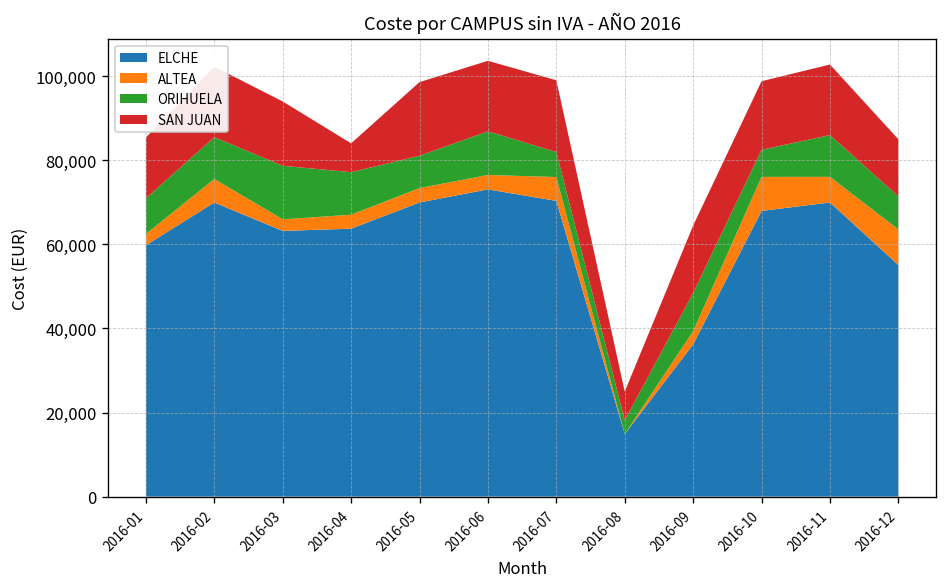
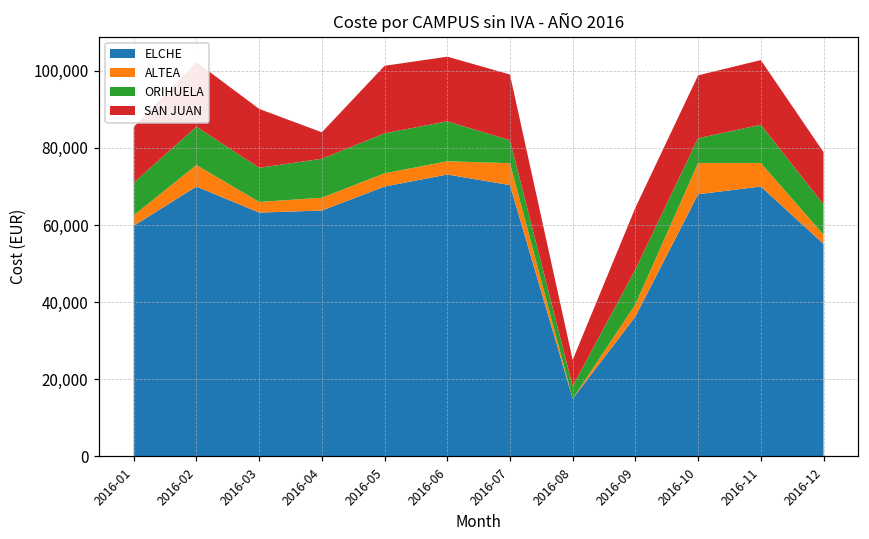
  {
    "ALTEA": {
-     "2016-12": "8,000"
+     "2016-12": "2,000"
    },
    "ORIHUELA": {
-     "2016-03": "13,000",
-     "2016-05": "8,000"
+     "2016-03": "9,000",
+     "2016-05": "10,000"
    },
    "SAN JUAN": {
      "2016-01": "14,000",
      "2016-03": "15,000",
      "2016-04": "7,000",
      "2016-05": "18,000",
      "2016-06": "17,000",
      "2016-07": "17,000",
      "2016-08": "7,000",
      "2016-09": "16,000",
      "2016-10": "16,000",
      "2016-11": "17,000",
      "2016-12": "14,000"
    }
  }
